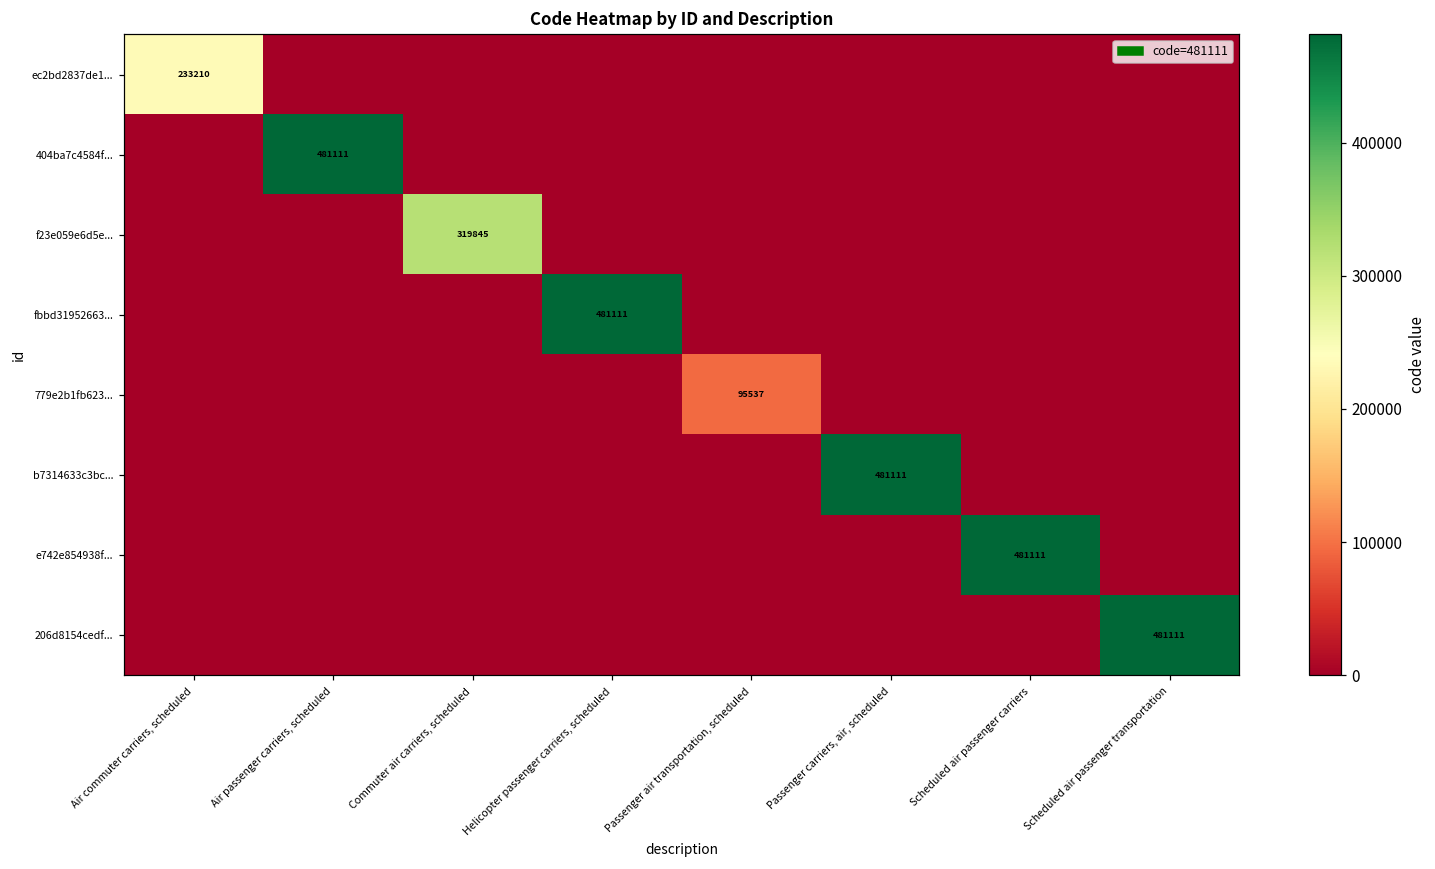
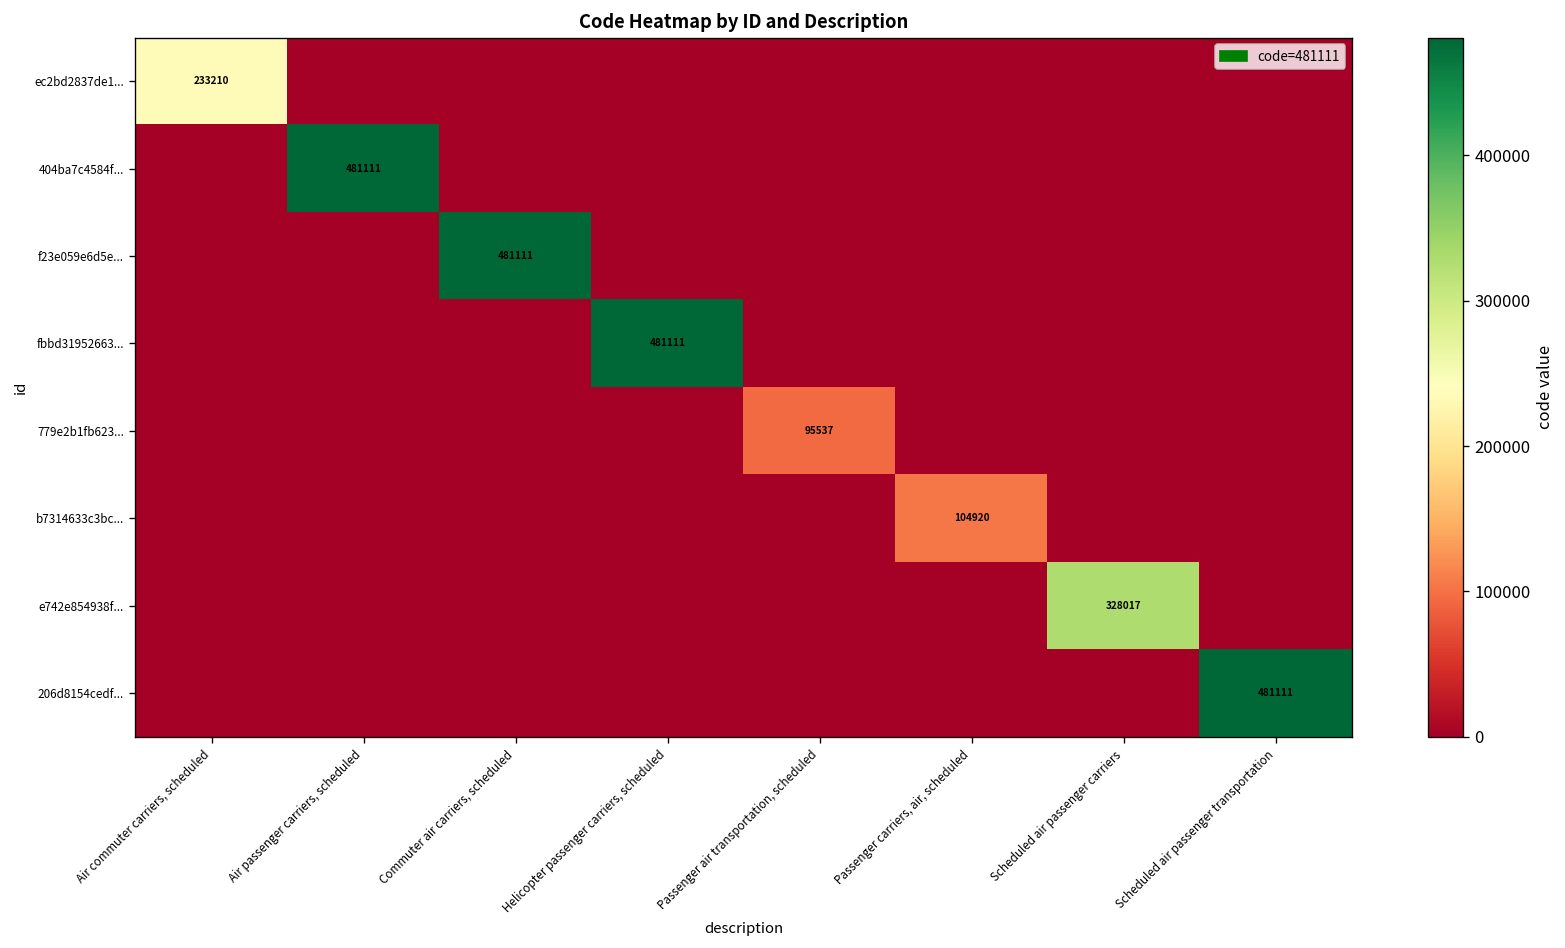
  {
    "ec2bd2837de1...": {
      "Air commuter carriers, scheduled": 233210
    },
    "404ba7c4584f...": {
      "Air passenger carriers, scheduled": 481111
    },
    "f23e059e6d5e...": {
-     "Commuter air carriers, scheduled": 319845
+     "Commuter air carriers, scheduled": 481111
    },
    "fbbd31952663...": {
      "Helicopter passenger carriers, scheduled": 481111
    },
    "779e2b1fb623...": {
      "Passenger air transportation, scheduled": 95537
    },
    "b7314633c3bc...": {
-     "Passenger carriers, air, scheduled": 481111
+     "Passenger carriers, air, scheduled": 104920
    },
    "e742e854938f...": {
-     "Scheduled air passenger carriers": 481111
+     "Scheduled air passenger carriers": 328017
    },
    "206d8154cedf...": {
      "Scheduled air passenger transportation": 481111
    }
  }
